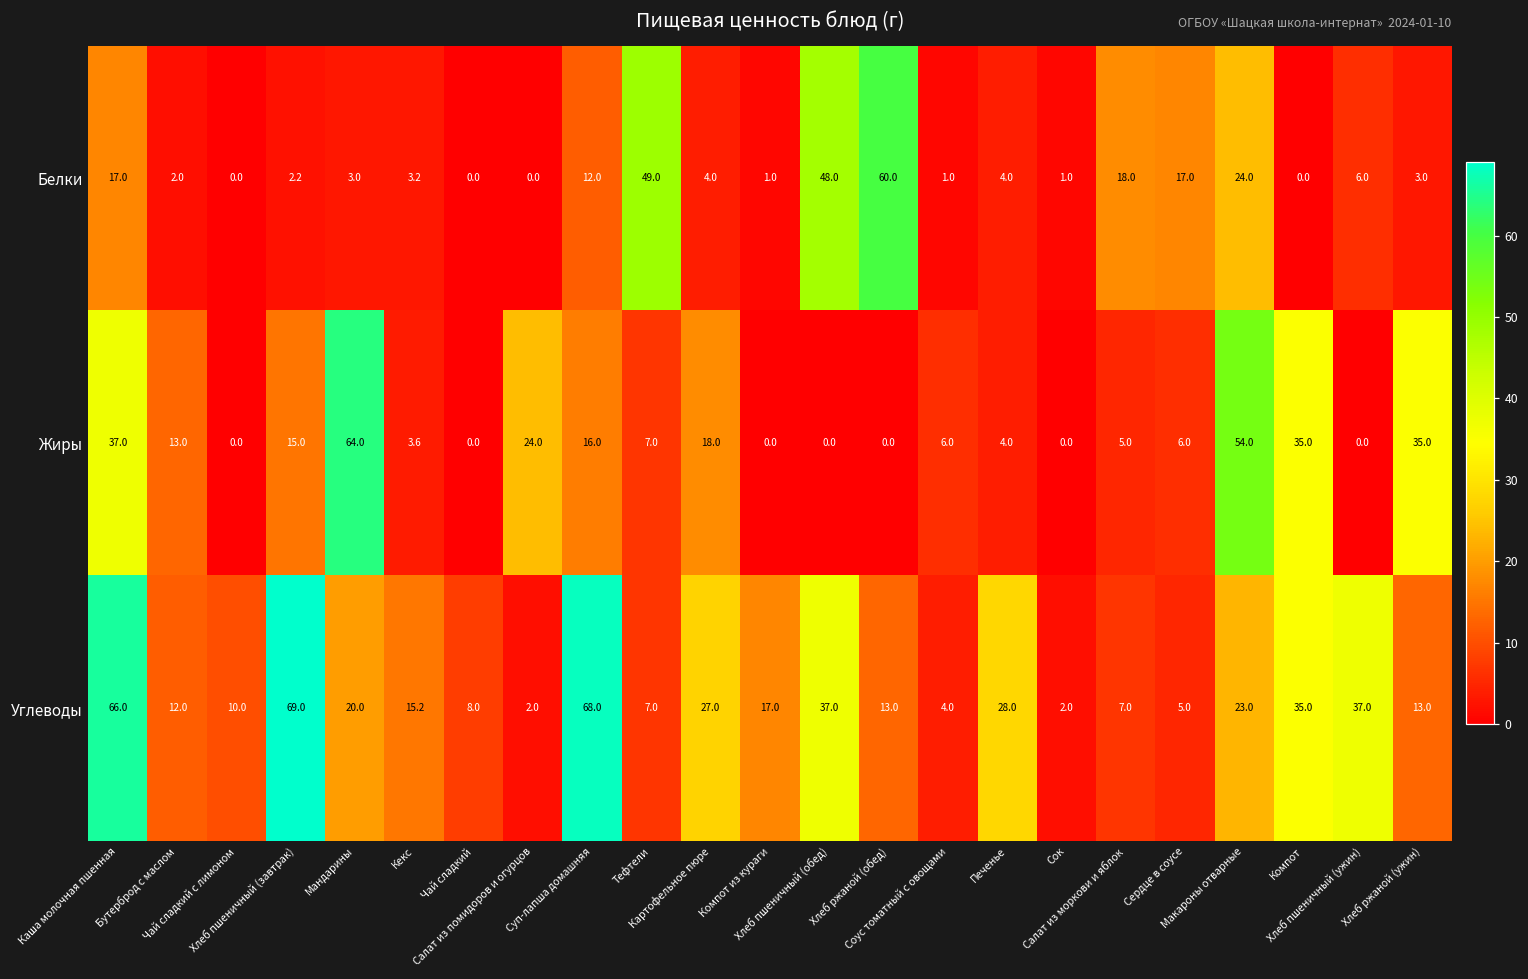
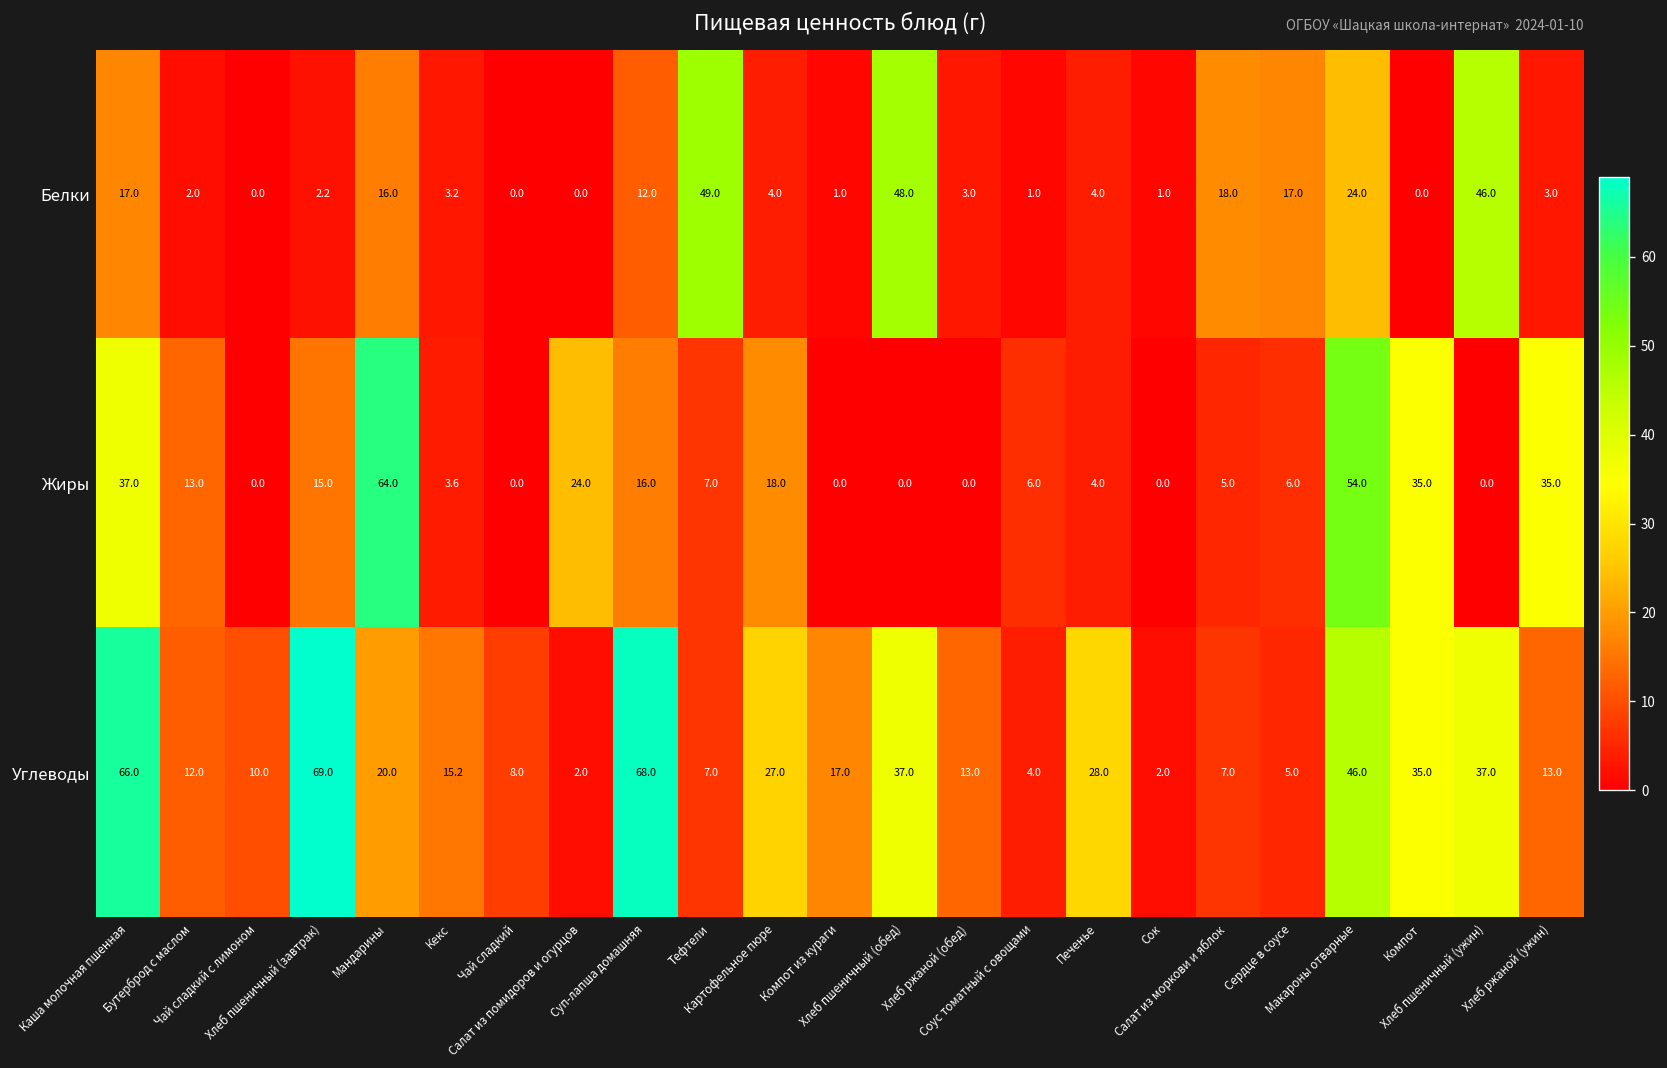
  {
    "Белки": {
      "Каша молочная пшенная": 17.0,
      "Бутерброд с маслом": 2.0,
      "Чай сладкий с лимоном": 0.0,
      "Хлеб пшеничный (завтрак)": 2.2,
-     "Мандарины": 3.0,
+     "Мандарины": 16.0,
      "Кекс": 3.2,
      "Чай сладкий": 0.0,
      "Салат из помидоров и огурцов": 0.0,
      "Суп-лапша домашняя": 12.0,
      "Тефтели": 49.0,
      "Картофельное пюре": 4.0,
      "Компот из кураги": 1.0,
      "Хлеб пшеничный (обед)": 48.0,
-     "Хлеб ржаной (обед)": 60.0,
+     "Хлеб ржаной (обед)": 3.0,
      "Соус томатный с овощами": 1.0,
      "Печенье": 4.0,
      "Сок": 1.0,
      "Салат из моркови и яблок": 18.0,
      "Сердце в соусе": 17.0,
      "Макароны отварные": 24.0,
      "Компот": 0.0,
-     "Хлеб пшеничный (ужин)": 6.0,
+     "Хлеб пшеничный (ужин)": 46.0,
      "Хлеб ржаной (ужин)": 3.0
    },
    "Жиры": {
      "Каша молочная пшенная": 37.0,
      "Бутерброд с маслом": 13.0,
      "Чай сладкий с лимоном": 0.0,
      "Хлеб пшеничный (завтрак)": 15.0,
      "Мандарины": 64.0,
      "Кекс": 3.6,
      "Чай сладкий": 0.0,
      "Салат из помидоров и огурцов": 24.0,
      "Суп-лапша домашняя": 16.0,
      "Тефтели": 7.0,
      "Картофельное пюре": 18.0,
      "Компот из кураги": 0.0,
      "Хлеб пшеничный (обед)": 0.0,
      "Хлеб ржаной (обед)": 0.0,
      "Соус томатный с овощами": 6.0,
      "Печенье": 4.0,
      "Сок": 0.0,
      "Салат из моркови и яблок": 5.0,
      "Сердце в соусе": 6.0,
      "Макароны отварные": 54.0,
      "Компот": 35.0,
      "Хлеб пшеничный (ужин)": 0.0,
      "Хлеб ржаной (ужин)": 35.0
    },
    "Углеводы": {
      "Каша молочная пшенная": 66.0,
      "Бутерброд с маслом": 12.0,
      "Чай сладкий с лимоном": 10.0,
      "Хлеб пшеничный (завтрак)": 69.0,
      "Мандарины": 20.0,
      "Кекс": 15.2,
      "Чай сладкий": 8.0,
      "Салат из помидоров и огурцов": 2.0,
      "Суп-лапша домашняя": 68.0,
      "Тефтели": 7.0,
      "Картофельное пюре": 27.0,
      "Компот из кураги": 17.0,
      "Хлеб пшеничный (обед)": 37.0,
      "Хлеб ржаной (обед)": 13.0,
      "Соус томатный с овощами": 4.0,
      "Печенье": 28.0,
      "Сок": 2.0,
      "Салат из моркови и яблок": 7.0,
      "Сердце в соусе": 5.0,
-     "Макароны отварные": 23.0,
+     "Макароны отварные": 46.0,
      "Компот": 35.0,
      "Хлеб пшеничный (ужин)": 37.0,
      "Хлеб ржаной (ужин)": 13.0
    }
  }
